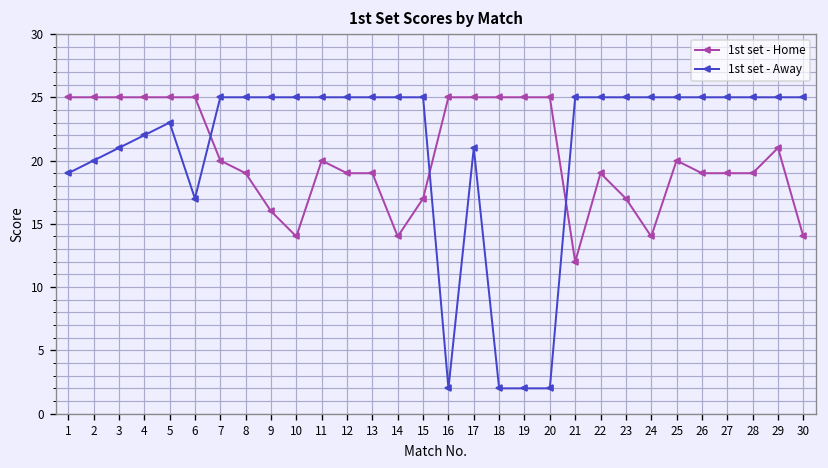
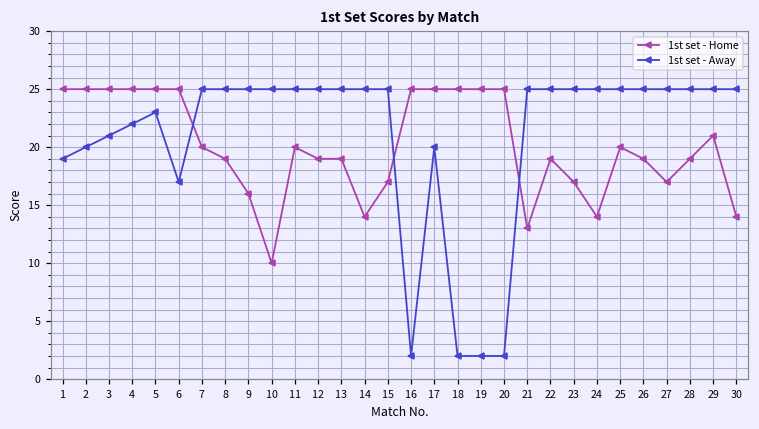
  {
    "1st set - Home": {
      "1": 25,
      "2": 25,
      "3": 25,
      "4": 25,
      "5": 25,
      "6": 25,
      "7": 20,
      "8": 19,
      "9": 16,
-     "10": 14,
+     "10": 10,
      "11": 20,
      "12": 19,
      "13": 19,
      "14": 14,
      "15": 17,
      "16": 25,
      "17": 25,
      "18": 25,
      "19": 25,
      "20": 25,
-     "21": 12,
+     "21": 13,
      "22": 19,
      "23": 17,
      "24": 14,
      "25": 20,
      "26": 19,
-     "27": 19,
+     "27": 17,
      "28": 19,
      "29": 21,
      "30": 14
    },
    "1st set - Away": {
      "1": 19,
      "2": 20,
      "3": 21,
      "4": 22,
      "5": 23,
      "6": 17,
      "7": 25,
      "8": 25,
      "9": 25,
      "10": 25,
      "11": 25,
      "12": 25,
      "13": 25,
      "14": 25,
      "15": 25,
      "16": 2,
-     "17": 21,
+     "17": 20,
      "18": 2,
      "19": 2,
      "20": 2,
      "21": 25,
      "22": 25,
      "23": 25,
      "24": 25,
      "25": 25,
      "26": 25,
      "27": 25,
      "28": 25,
      "29": 25,
      "30": 25
    }
  }
